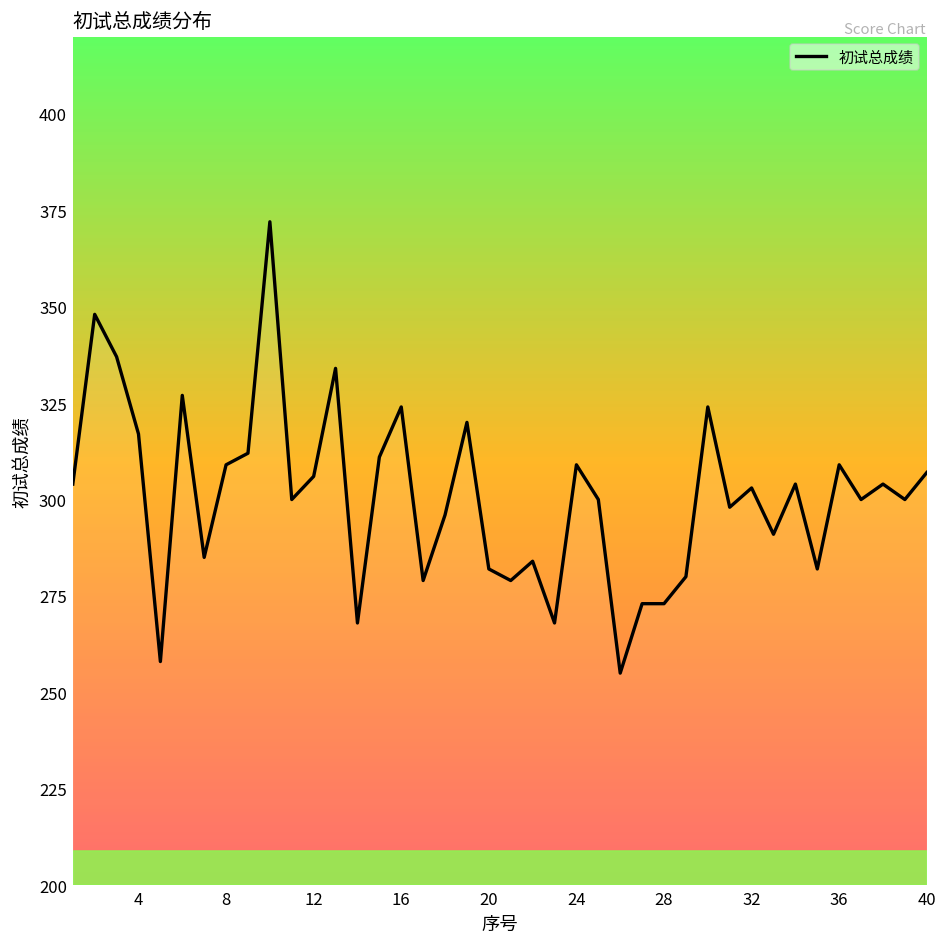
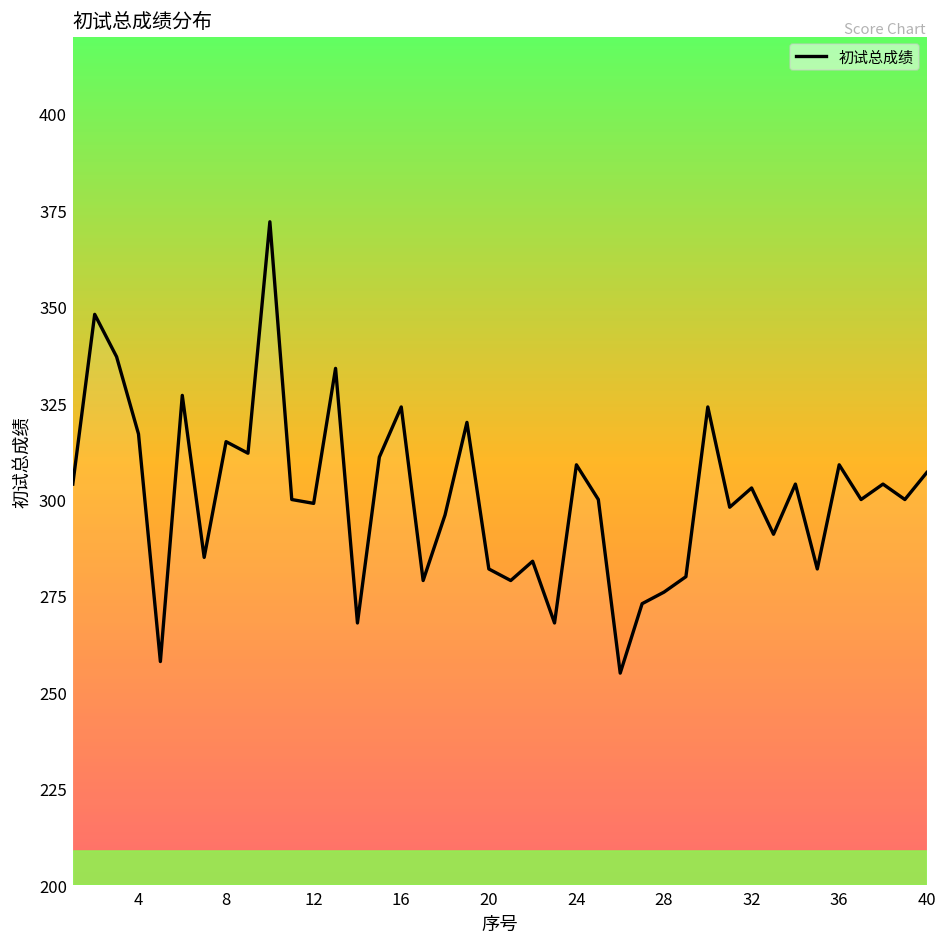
  {
    "4": 317,
-   "8": 309,
-   "12": 306,
+   "8": 315,
+   "12": 299,
    "16": 324,
    "20": 282,
    "24": 309,
-   "28": 273,
+   "28": 276,
    "32": 303,
    "36": 309,
    "40": 307
  }
